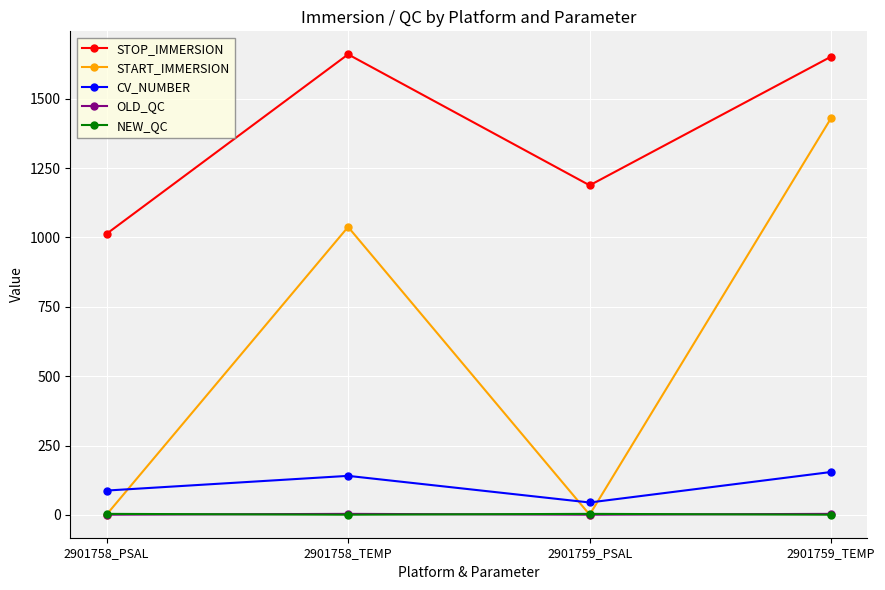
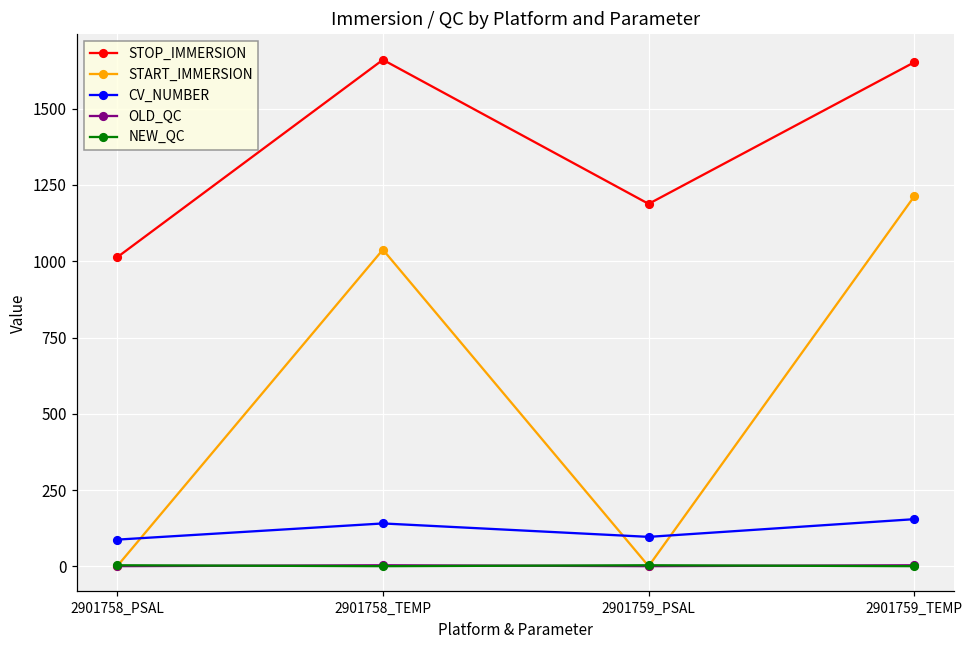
  {
    "STOP_IMMERSION": {
      "2901758_PSAL": 1010,
      "2901758_TEMP": 1660,
      "2901759_PSAL": 1190,
      "2901759_TEMP": 1650
    },
    "START_IMMERSION": {
      "2901758_TEMP": 1040,
-     "2901759_TEMP": 1430
+     "2901759_TEMP": 1210
    },
    "CV_NUMBER": {
      "2901758_PSAL": 90,
      "2901758_TEMP": 140,
-     "2901759_PSAL": 50,
+     "2901759_PSAL": 100,
      "2901759_TEMP": 160
    }
  }
